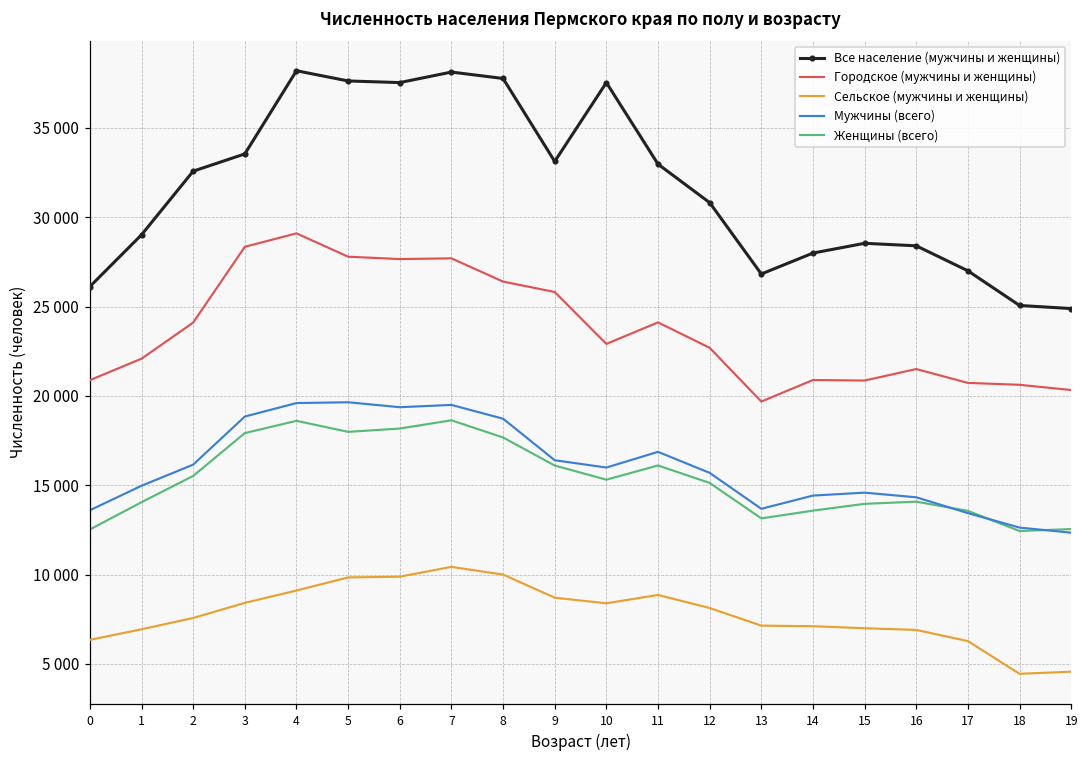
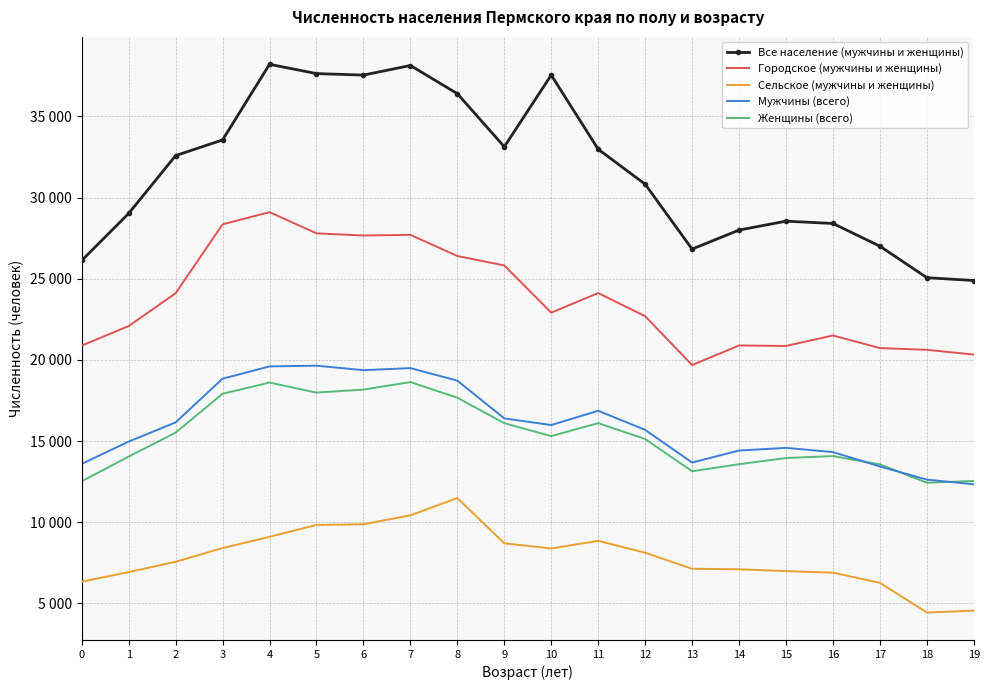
  {
    "Все население (мужчины и женщины)": {
      "0": 26100,
      "1": 29000,
      "2": 32600,
      "3": 33500,
      "4": 38200,
      "5": 37600,
      "6": 37500,
      "7": 38100,
-     "8": 37800,
+     "8": 36400,
      "9": 33100,
      "10": 37500,
      "11": 33000,
      "12": 30800,
      "13": 26800,
      "14": 28000,
      "15": 28500,
      "16": 28400,
      "17": 27000,
      "18": 25100,
      "19": 24900
    },
    "Городское (мужчины и женщины)": {
      "0": 20900,
      "1": 22100,
      "2": 24100,
      "3": 28300,
      "4": 29100,
      "5": 27800,
      "6": 27700,
      "7": 27700,
      "8": 26400,
      "9": 25800,
      "10": 22900,
      "11": 24100,
      "12": 22700,
      "13": 19700,
      "14": 20900,
      "15": 20900,
      "16": 21500,
      "17": 20700,
      "18": 20600,
      "19": 20300
    },
    "Сельское (мужчины и женщины)": {
      "0": 6300,
      "1": 6900,
      "2": 7600,
      "3": 8400,
      "4": 9100,
      "5": 9800,
      "6": 9900,
      "7": 10400,
-     "8": 10000,
+     "8": 11500,
      "9": 8700,
      "10": 8400,
      "11": 8900,
      "12": 8100,
      "13": 7100,
      "14": 7100,
      "15": 7000,
      "16": 6900,
      "17": 6300,
      "18": 4400,
      "19": 4600
    },
    "Мужчины (всего)": {
      "0": 13600,
      "1": 15000,
      "2": 16200,
      "3": 18800,
      "4": 19600,
      "5": 19600,
      "6": 19400,
      "7": 19500,
      "8": 18700,
      "9": 16400,
      "10": 16000,
      "11": 16900,
      "12": 15700,
      "13": 13700,
      "14": 14400,
      "15": 14600,
      "16": 14300,
      "18": 12600,
      "19": 12300
    },
    "Женщины (всего)": {
      "0": 12500,
      "1": 14000,
      "2": 15500,
      "3": 17900,
      "4": 18600,
      "5": 18000,
      "6": 18200,
      "7": 18600,
      "8": 17700,
      "9": 16100,
      "10": 15300,
      "11": 16100,
      "12": 15100,
      "13": 13100,
      "14": 13600,
      "15": 14000,
      "16": 14100,
      "18": 12400,
      "19": 12500
    }
  }
